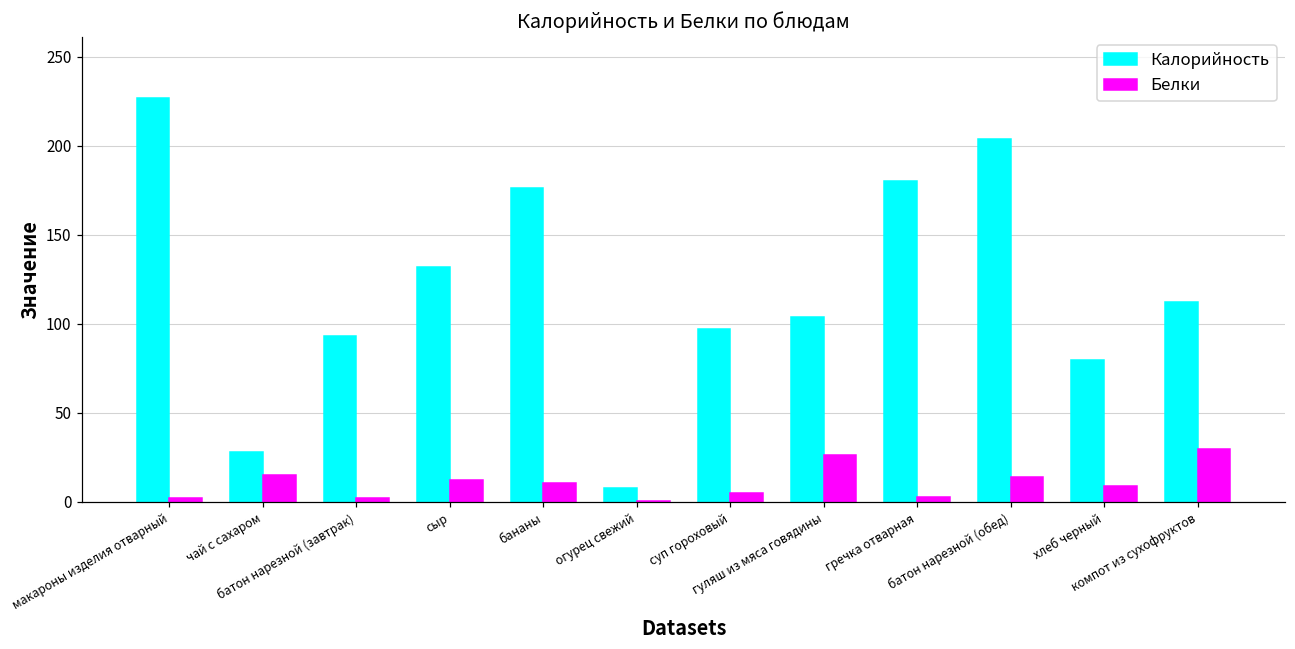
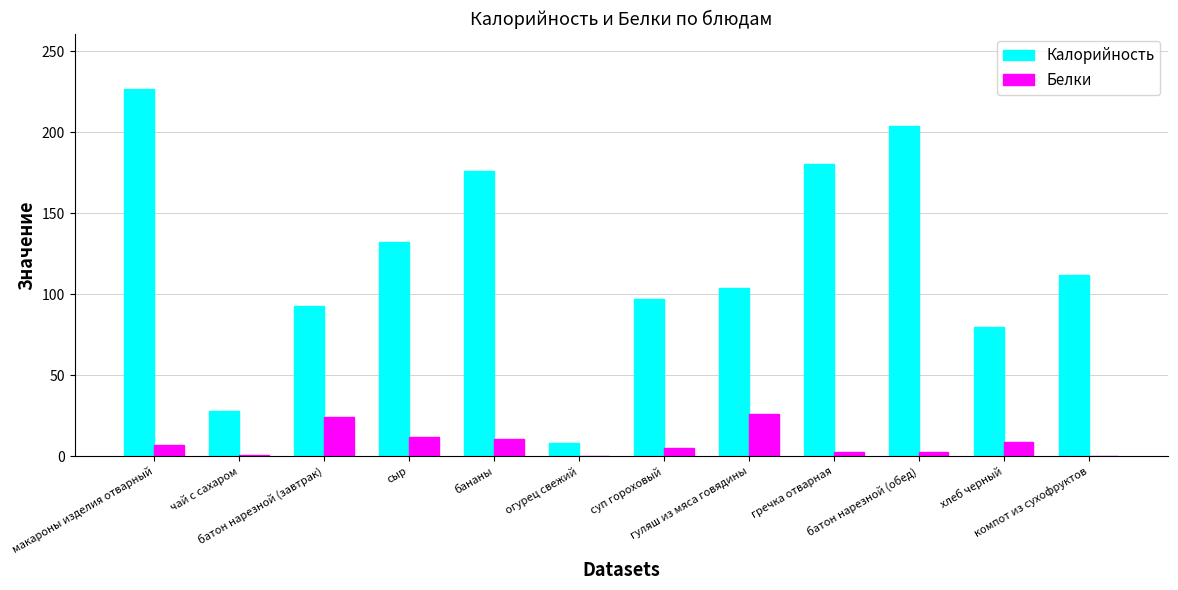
  {
    "Калорийность": {
      "макароны изделия отварный": 227,
      "чай с сахаром": 28,
      "батон нарезной (завтрак)": 93,
      "сыр": 132,
      "бананы": 176,
      "огурец свежий": 8,
      "суп гороховый": 97,
      "гуляш из мяса говядины": 104,
      "гречка отварная": 180,
      "батон нарезной (обед)": 204,
      "хлеб черный": 80,
      "компот из сухофруктов": 112
    },
    "Белки": {
-     "макароны изделия отварный": 2,
-     "чай с сахаром": 15,
-     "батон нарезной (завтрак)": 2,
+     "макароны изделия отварный": 7,
+     "чай с сахаром": 1,
+     "батон нарезной (завтрак)": 24,
      "сыр": 12,
      "бананы": 11,
      "суп гороховый": 5,
      "гуляш из мяса говядины": 26,
      "гречка отварная": 3,
-     "батон нарезной (обед)": 14,
+     "батон нарезной (обед)": 2,
      "хлеб черный": 9,
-     "компот из сухофруктов": 30
+     "компот из сухофруктов": 0
    }
  }
